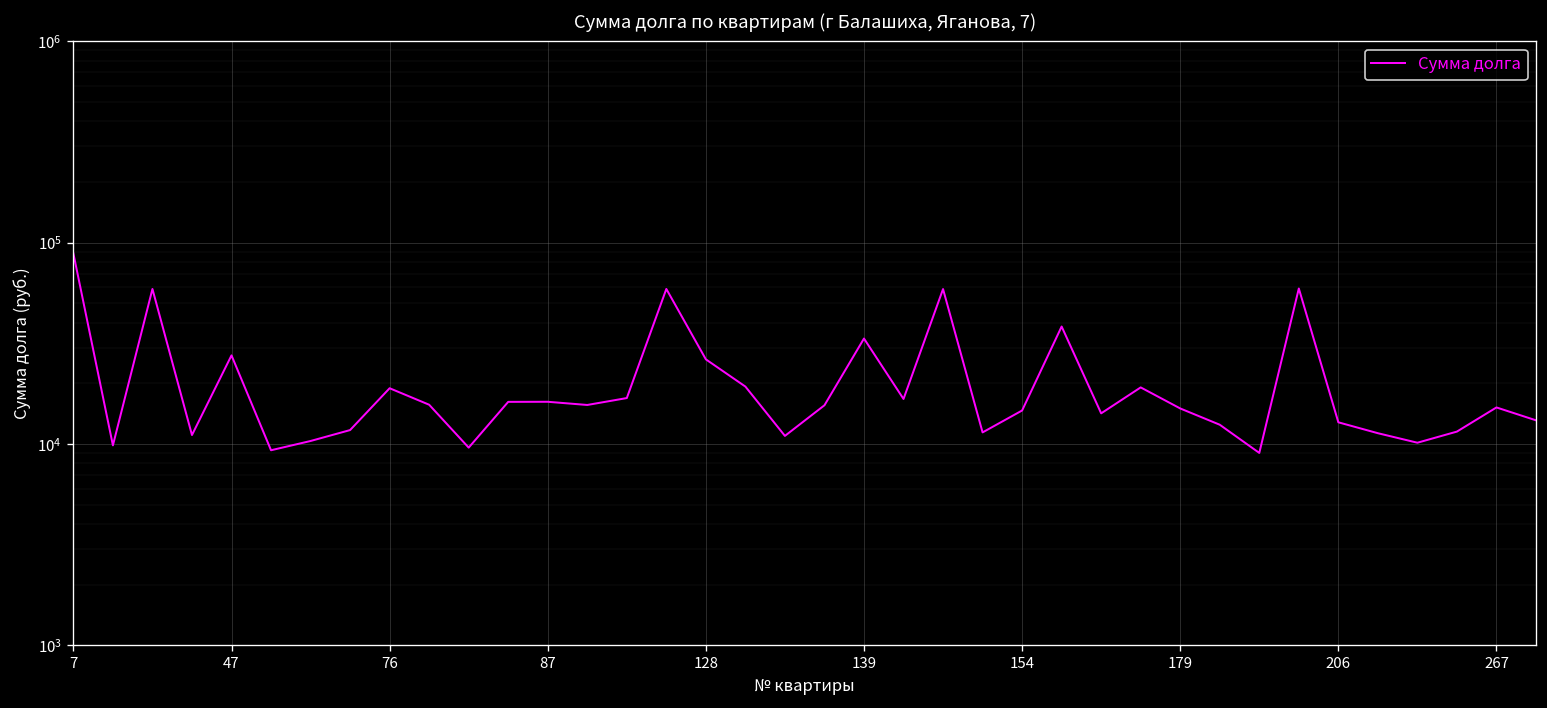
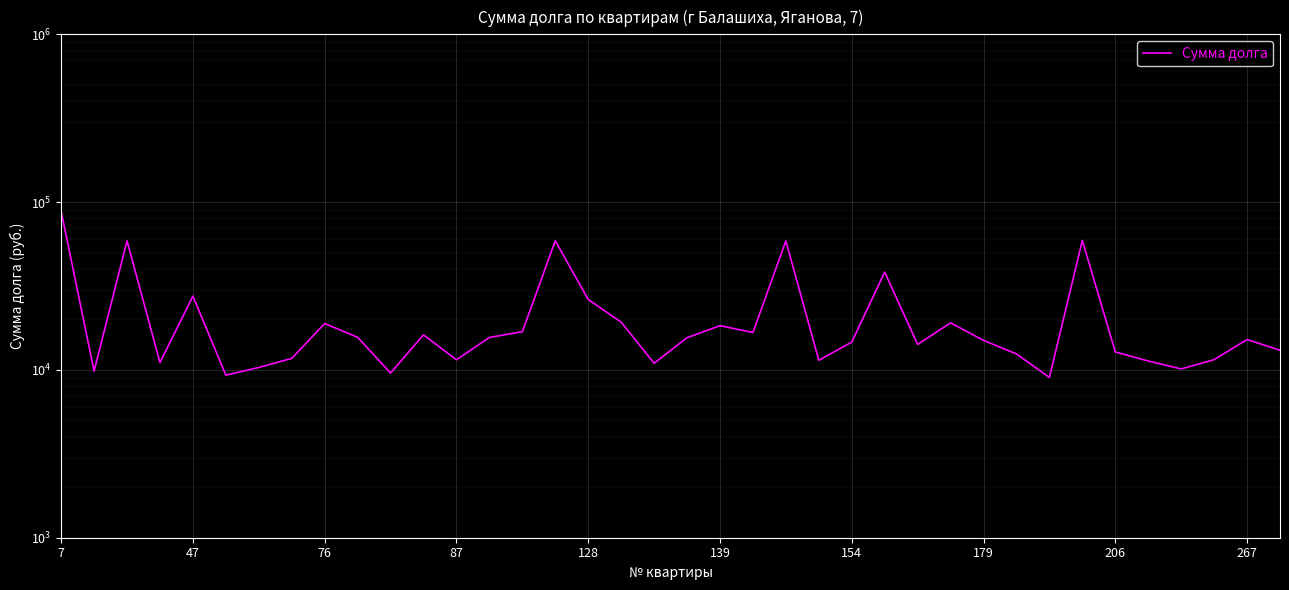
  {
    "47": 28000,
    "76": 19000,
-   "87": 16000,
+   "87": 11000,
    "128": 26000,
-   "139": 33000,
+   "139": 18000,
    "154": 15000,
    "179": 15000,
    "206": 13000,
    "267": 15000
  }
